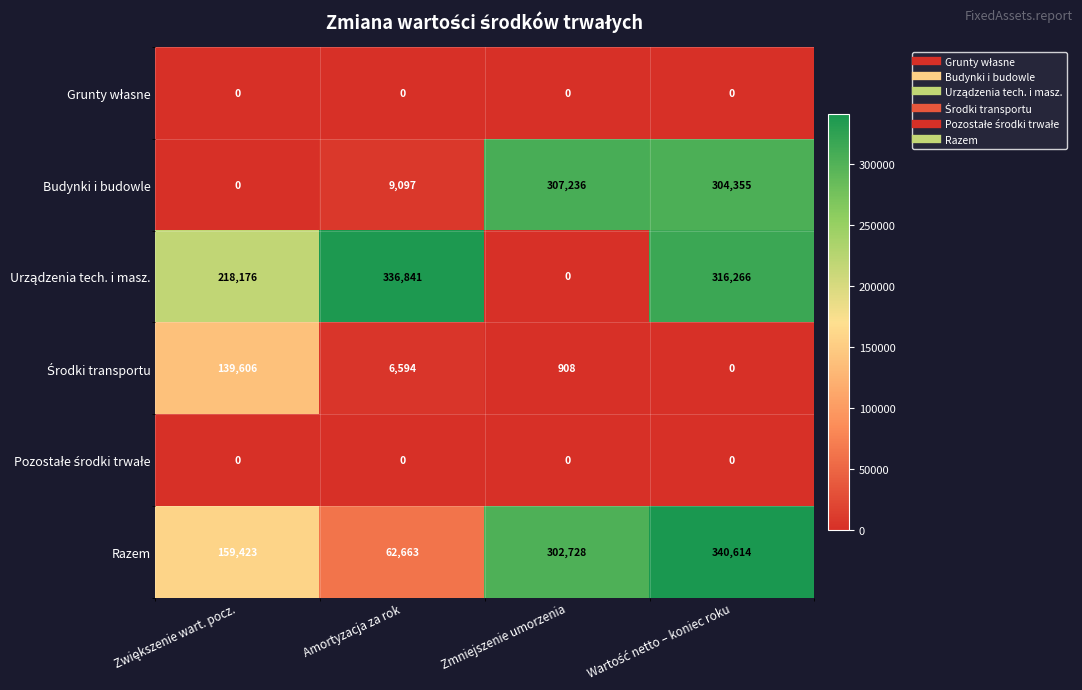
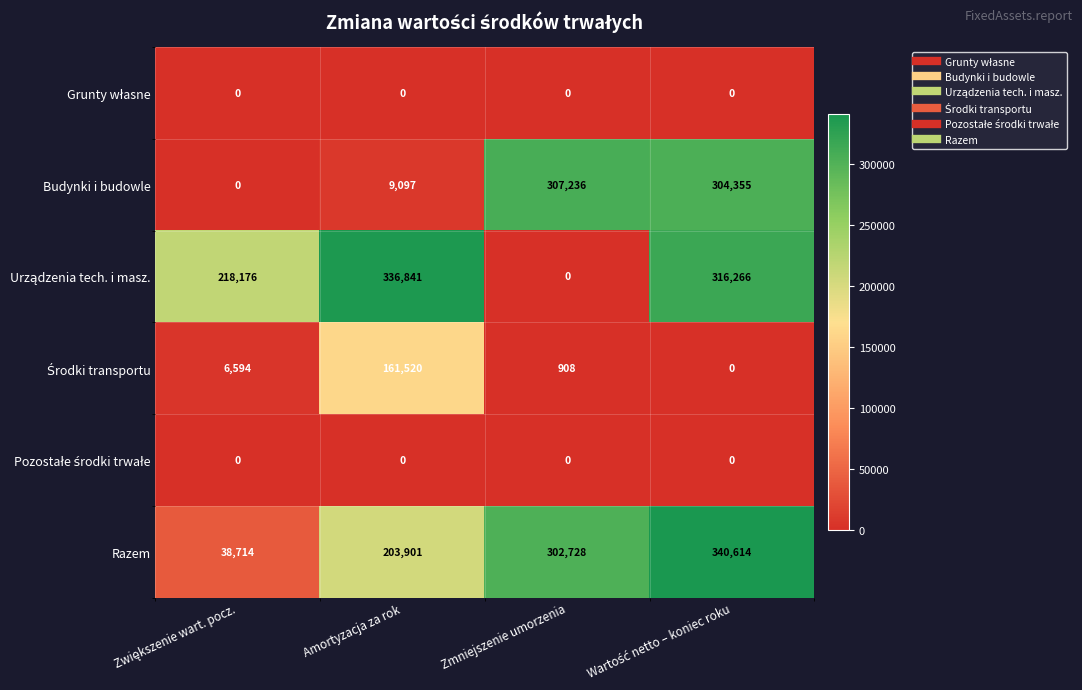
  {
    "Grunty własne": {
      "Zwiększenie wart. pocz.": "0",
      "Amortyzacja za rok": "0",
      "Zmniejszenie umorzenia": "0",
      "Wartość netto – koniec roku": "0"
    },
    "Budynki i budowle": {
      "Zwiększenie wart. pocz.": "0",
      "Amortyzacja za rok": "9,097",
      "Zmniejszenie umorzenia": "307,236",
      "Wartość netto – koniec roku": "304,355"
    },
    "Urządzenia tech. i masz.": {
      "Zwiększenie wart. pocz.": "218,176",
      "Amortyzacja za rok": "336,841",
      "Zmniejszenie umorzenia": "0",
      "Wartość netto – koniec roku": "316,266"
    },
    "Środki transportu": {
-     "Zwiększenie wart. pocz.": "139,606",
-     "Amortyzacja za rok": "6,594",
+     "Zwiększenie wart. pocz.": "6,594",
+     "Amortyzacja za rok": "161,520",
      "Zmniejszenie umorzenia": "908",
      "Wartość netto – koniec roku": "0"
    },
    "Pozostałe środki trwałe": {
      "Zwiększenie wart. pocz.": "0",
      "Amortyzacja za rok": "0",
      "Zmniejszenie umorzenia": "0",
      "Wartość netto – koniec roku": "0"
    },
    "Razem": {
-     "Zwiększenie wart. pocz.": "159,423",
-     "Amortyzacja za rok": "62,663",
+     "Zwiększenie wart. pocz.": "38,714",
+     "Amortyzacja za rok": "203,901",
      "Zmniejszenie umorzenia": "302,728",
      "Wartość netto – koniec roku": "340,614"
    }
  }
